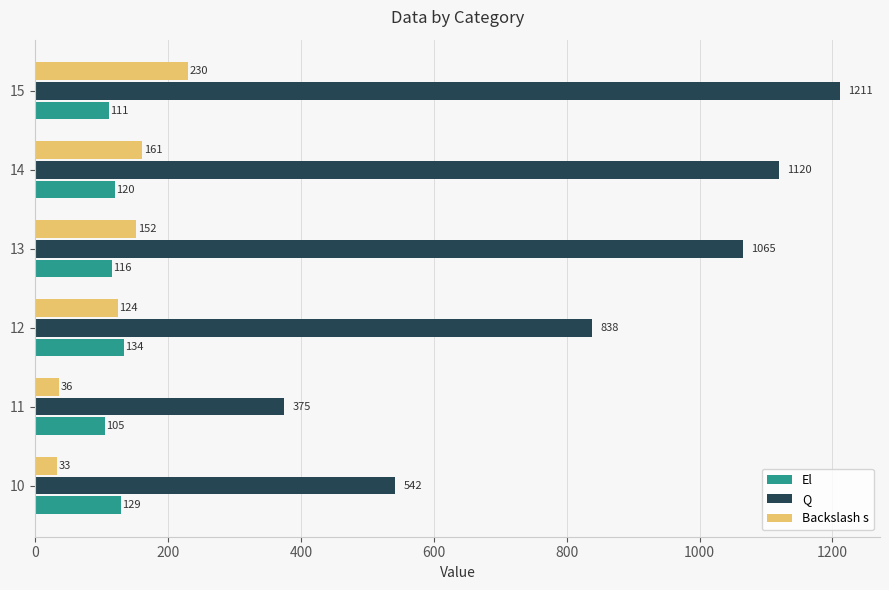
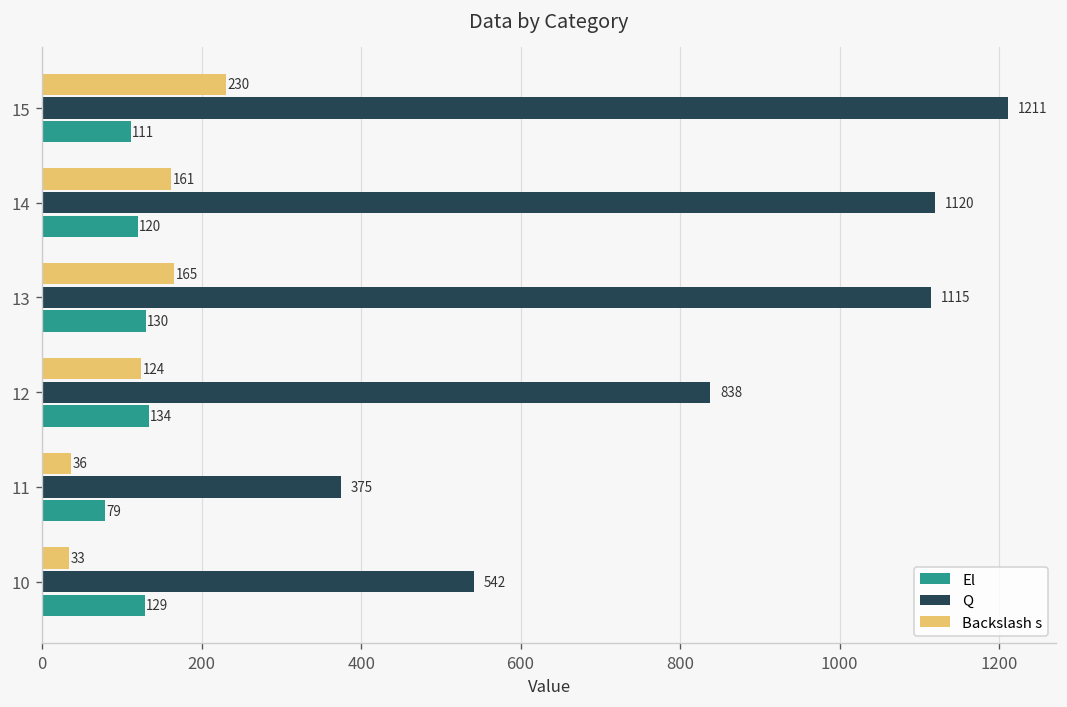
  {
    "El": {
      "15": 111,
      "14": 120,
-     "13": 116,
+     "13": 130,
      "12": 134,
-     "11": 105,
+     "11": 79,
      "10": 129
    },
    "Q": {
      "15": 1211,
      "14": 1120,
-     "13": 1065,
+     "13": 1115,
      "12": 838,
      "11": 375,
      "10": 542
    },
    "Backslash s": {
      "15": 230,
      "14": 161,
-     "13": 152,
+     "13": 165,
      "12": 124,
      "11": 36,
      "10": 33
    }
  }
